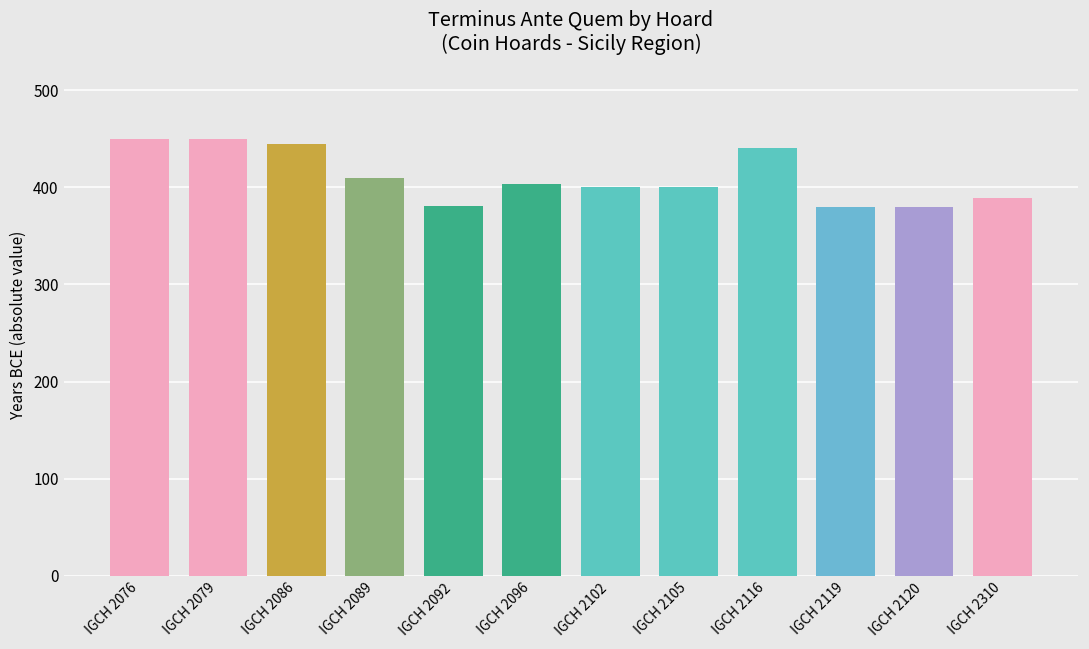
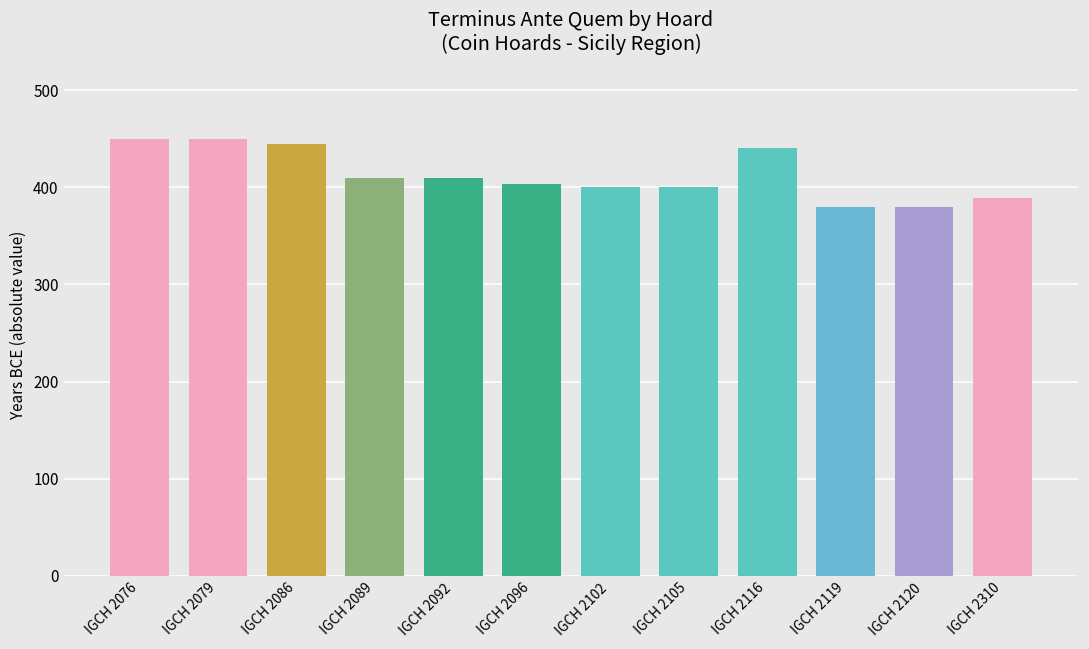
  {
    "IGCH 2076": 450,
    "IGCH 2079": 450,
    "IGCH 2086": 450,
    "IGCH 2089": 410,
-   "IGCH 2092": 380,
+   "IGCH 2092": 410,
    "IGCH 2096": 400,
    "IGCH 2102": 400,
    "IGCH 2105": 400,
    "IGCH 2116": 440,
    "IGCH 2119": 380,
    "IGCH 2120": 380,
    "IGCH 2310": 390
  }
